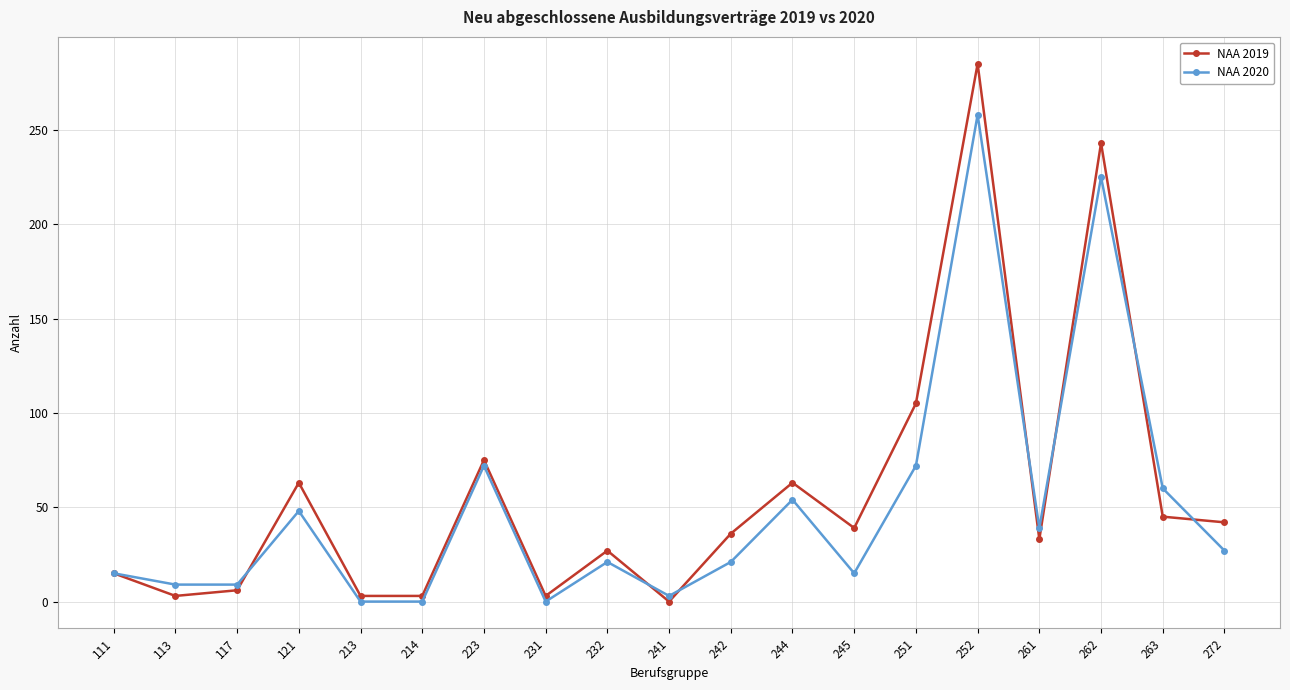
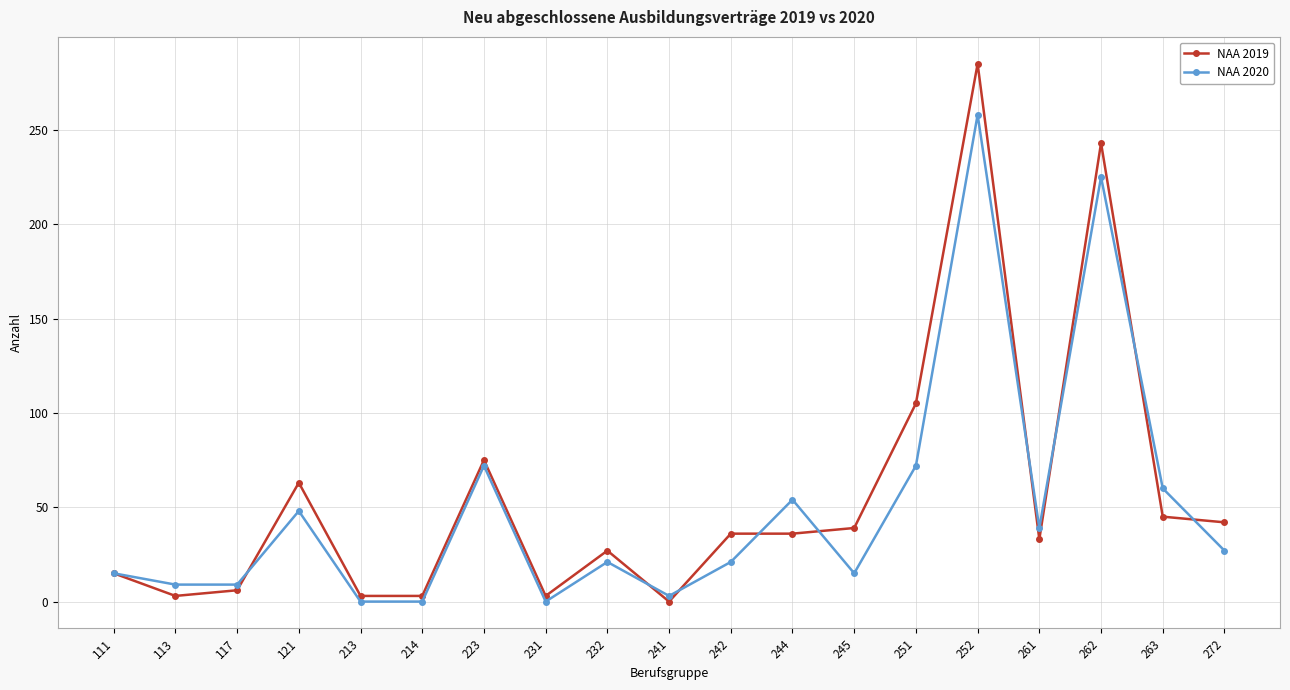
  {
    "NAA 2019": {
      "113": 3,
      "117": 6,
      "121": 63,
      "213": 3,
      "214": 3,
      "223": 75,
      "231": 3,
      "232": 27,
      "241": 0,
      "242": 36,
-     "244": 63,
+     "244": 36,
      "245": 39,
      "251": 105,
      "252": 285,
      "261": 33,
      "262": 243,
      "263": 45,
      "272": 42
    },
    "NAA 2020": {
      "113": 9,
      "117": 9,
      "121": 48,
      "213": 0,
      "214": 0,
      "223": 72,
      "231": 0,
      "232": 21,
      "241": 3,
      "242": 21,
      "244": 54,
      "245": 15,
      "251": 72,
      "252": 258,
      "261": 39,
      "262": 225,
      "263": 60,
      "272": 27
    }
  }
